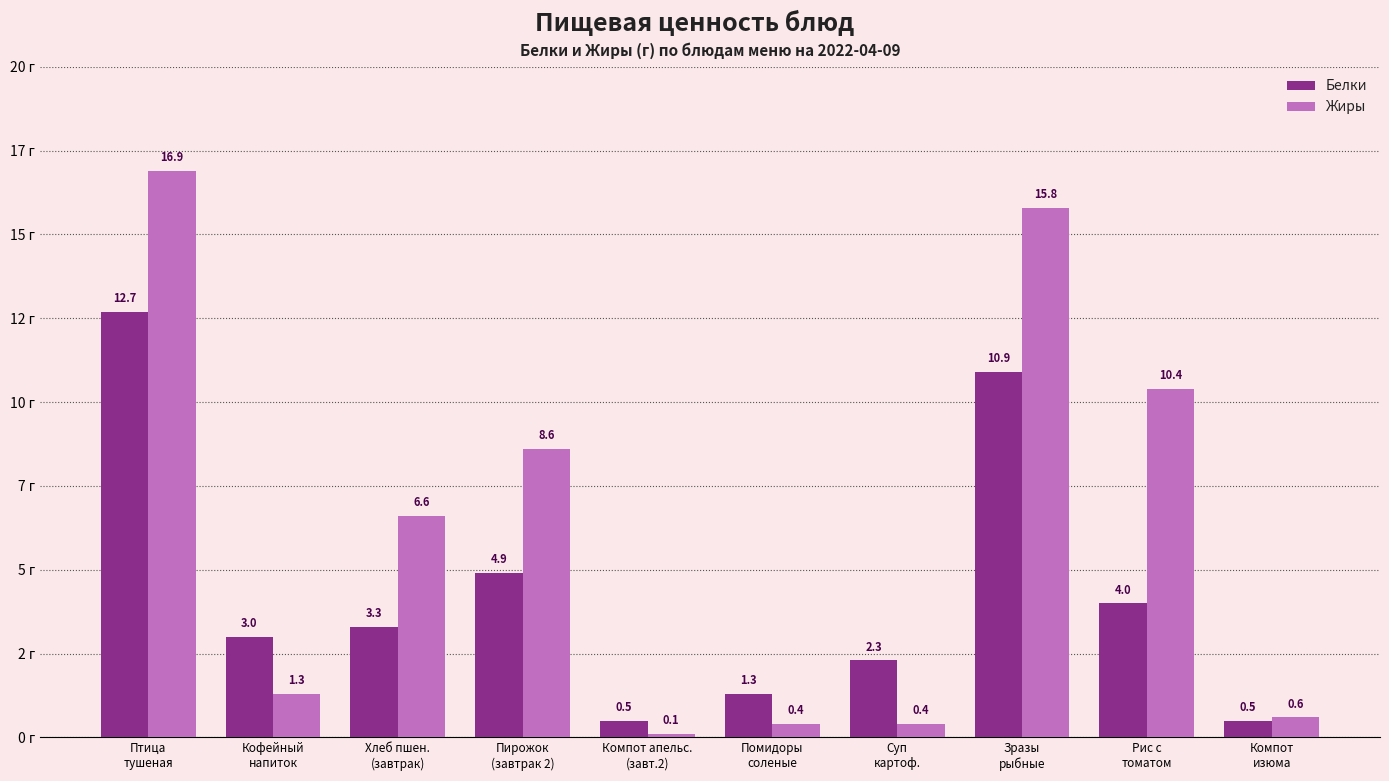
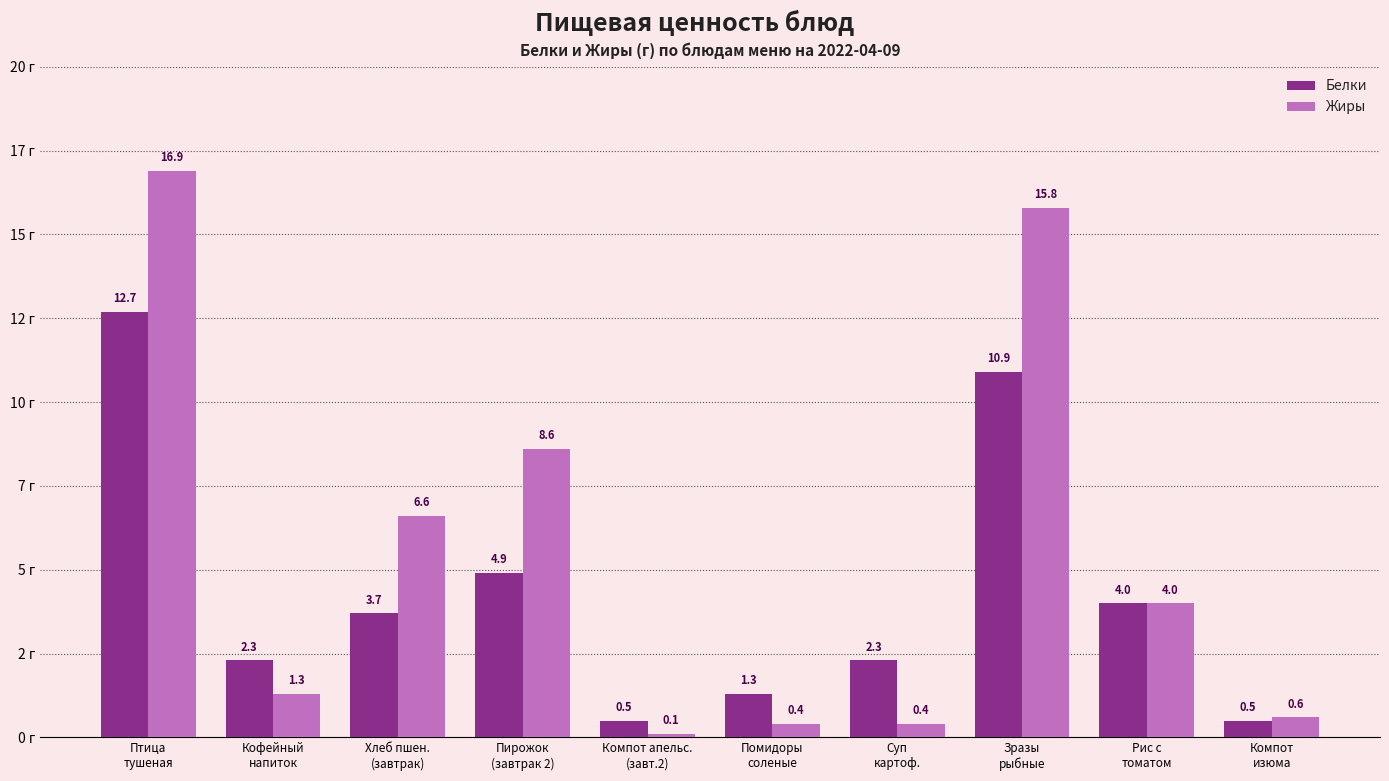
  {
    "Белки": {
      "Птица тушеная": 12.7,
-     "Кофейный напиток": 3.0,
-     "Хлеб пшен. (завтрак)": 3.3,
+     "Кофейный напиток": 2.3,
+     "Хлеб пшен. (завтрак)": 3.7,
      "Пирожок (завтрак 2)": 4.9,
      "Компот апельс. (завт.2)": 0.5,
      "Помидоры соленые": 1.3,
      "Суп картоф.": 2.3,
      "Зразы рыбные": 10.9,
      "Рис с томатом": 4.0,
      "Компот изюма": 0.5
    },
    "Жиры": {
      "Птица тушеная": 16.9,
      "Кофейный напиток": 1.3,
      "Хлеб пшен. (завтрак)": 6.6,
      "Пирожок (завтрак 2)": 8.6,
      "Компот апельс. (завт.2)": 0.1,
      "Помидоры соленые": 0.4,
      "Суп картоф.": 0.4,
      "Зразы рыбные": 15.8,
-     "Рис с томатом": 10.4,
+     "Рис с томатом": 4.0,
      "Компот изюма": 0.6
    }
  }
